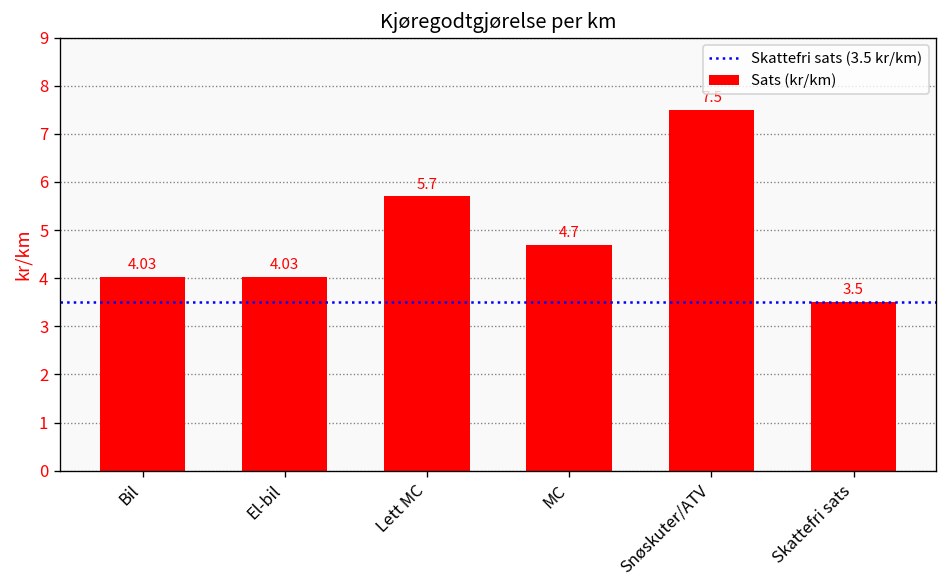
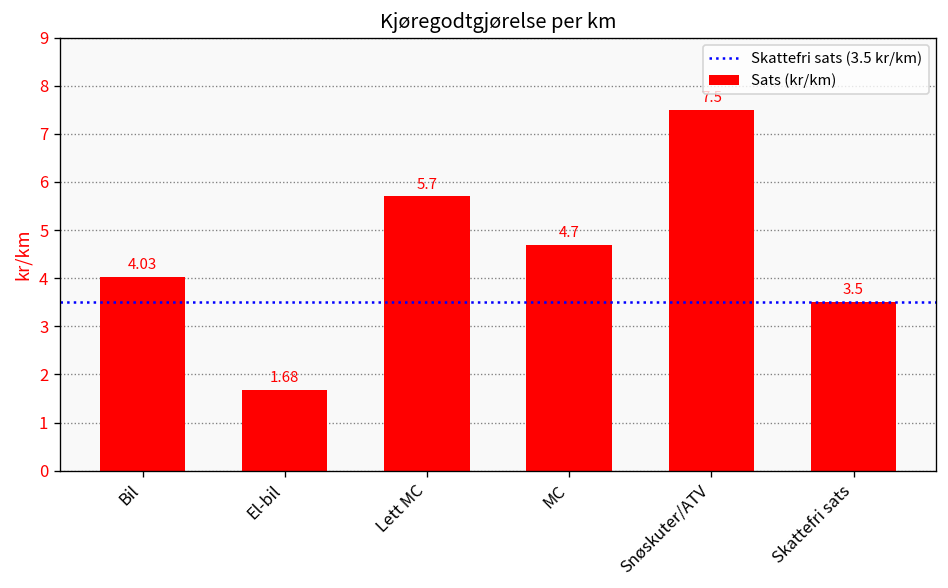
  {
    "Bil": 4.03,
-   "El-bil": 4.03,
+   "El-bil": 1.68,
    "Lett MC": 5.7,
    "MC": 4.7,
    "Skattefri sats": 3.5
  }
